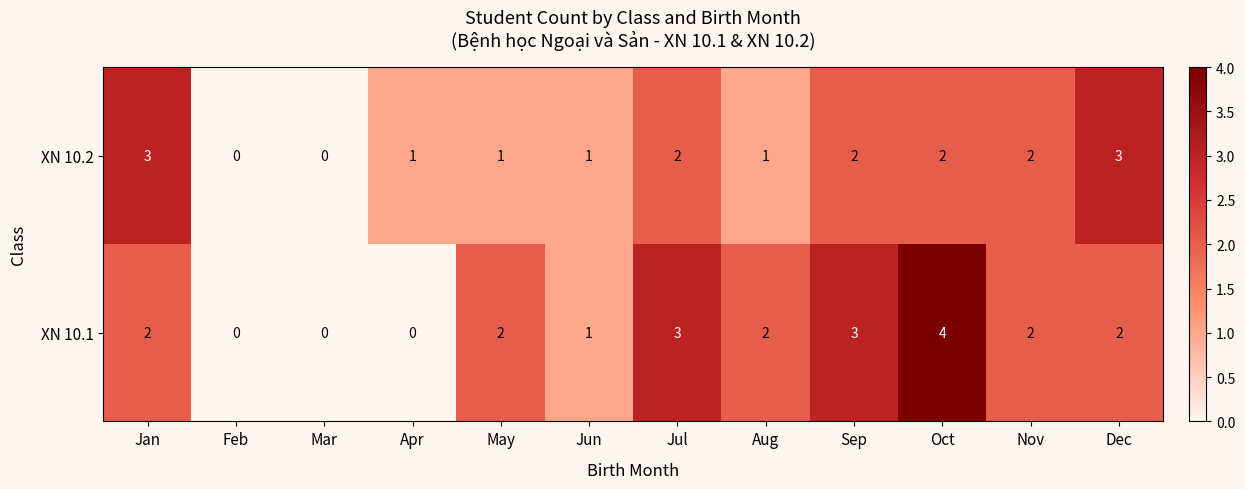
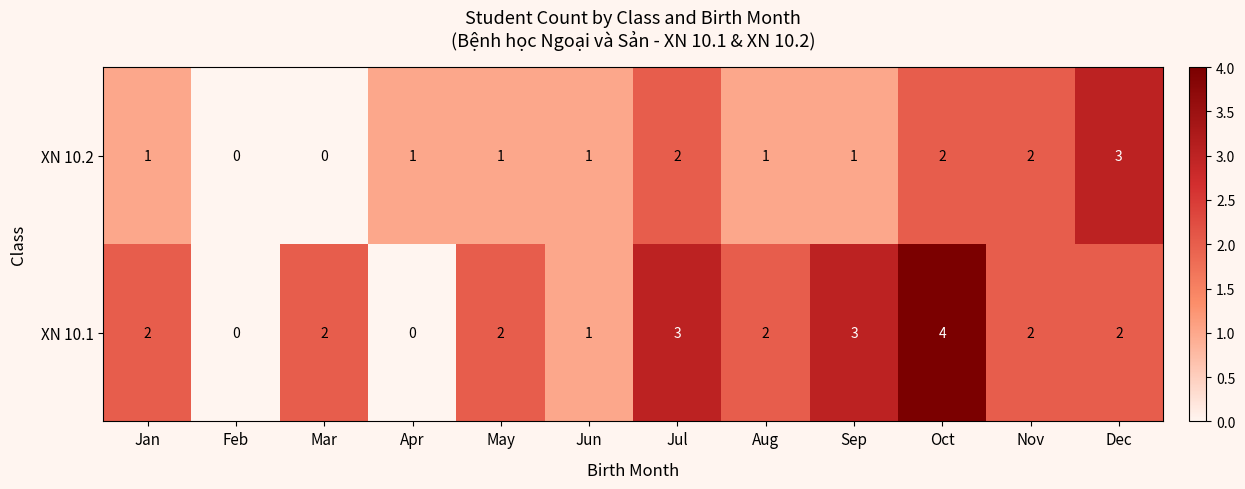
  {
    "XN 10.2": {
-     "Jan": 3,
+     "Jan": 1,
      "Feb": 0,
      "Mar": 0,
      "Apr": 1,
      "May": 1,
      "Jun": 1,
      "Jul": 2,
      "Aug": 1,
-     "Sep": 2,
+     "Sep": 1,
      "Oct": 2,
      "Nov": 2,
      "Dec": 3
    },
    "XN 10.1": {
      "Jan": 2,
      "Feb": 0,
-     "Mar": 0,
+     "Mar": 2,
      "Apr": 0,
      "May": 2,
      "Jun": 1,
      "Jul": 3,
      "Aug": 2,
      "Sep": 3,
      "Oct": 4,
      "Nov": 2,
      "Dec": 2
    }
  }
